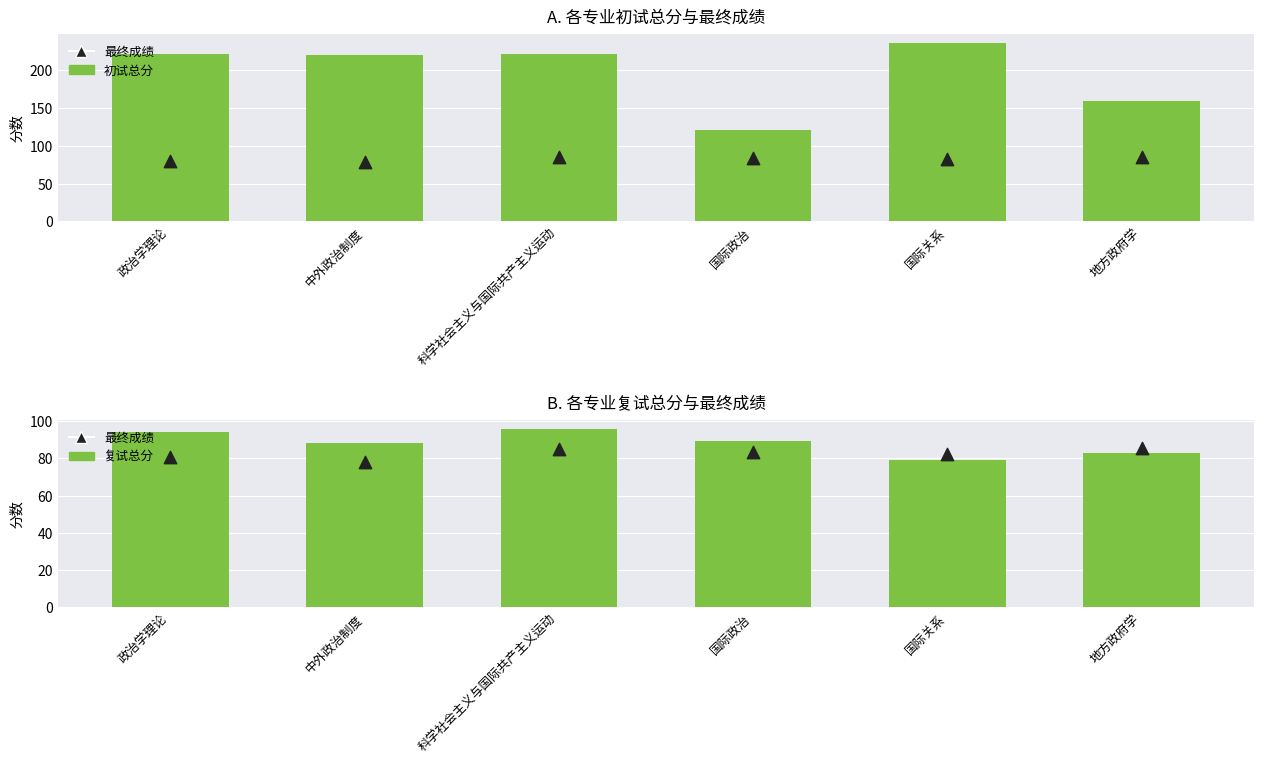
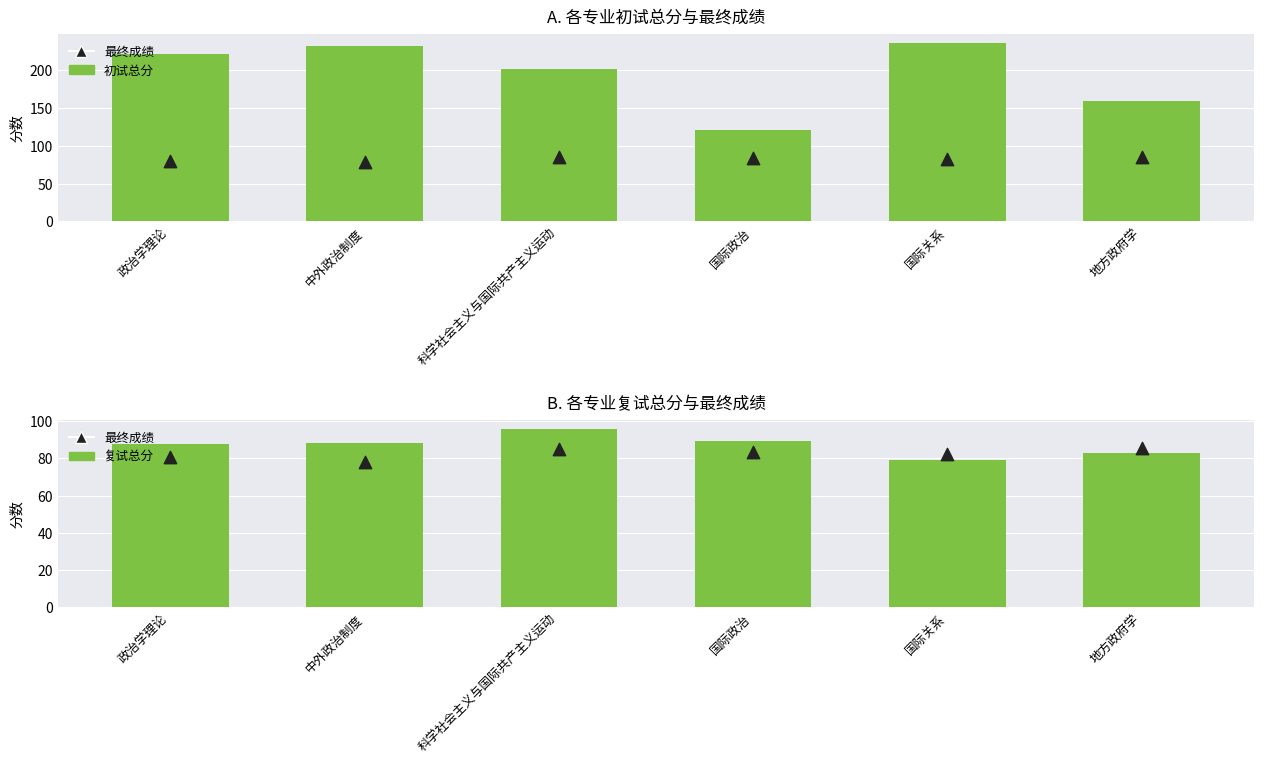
  {
    "A. 各专业初试总分与最终成绩": {
      "初试总分": {
        "政治学理论": 220,
-       "中外政治制度": 220,
-       "科学社会主义与国际共产主义运动": 220,
+       "中外政治制度": 230,
+       "科学社会主义与国际共产主义运动": 200,
        "国际政治": 120,
        "国际关系": 240,
        "地方政府学": 160
      }
    },
    "B. 各专业复试总分与最终成绩": {
      "复试总分": {
-       "政治学理论": 94,
+       "政治学理论": 88,
        "中外政治制度": 88,
        "科学社会主义与国际共产主义运动": 96,
        "国际政治": 89,
        "国际关系": 79,
        "地方政府学": 83
      }
    }
  }
